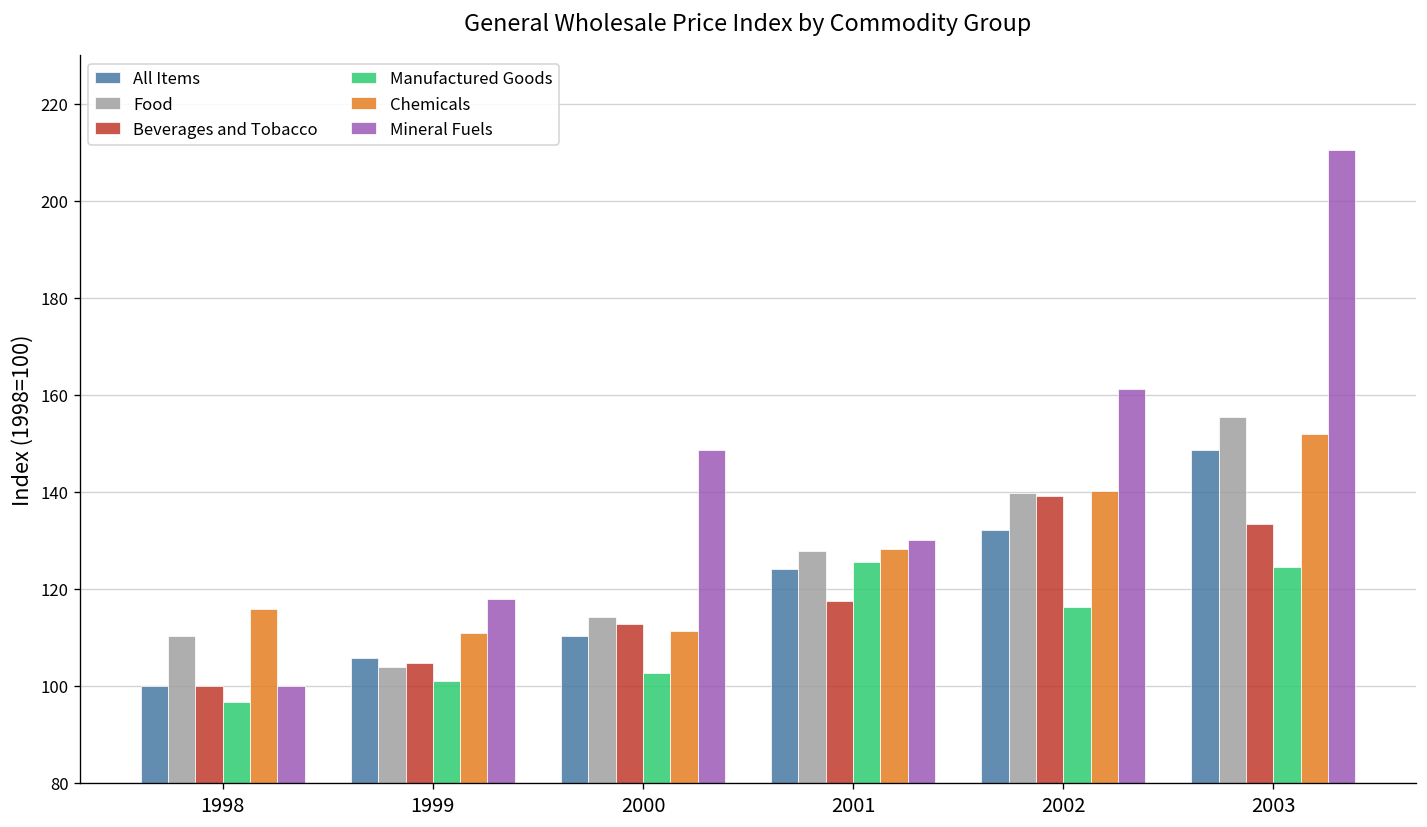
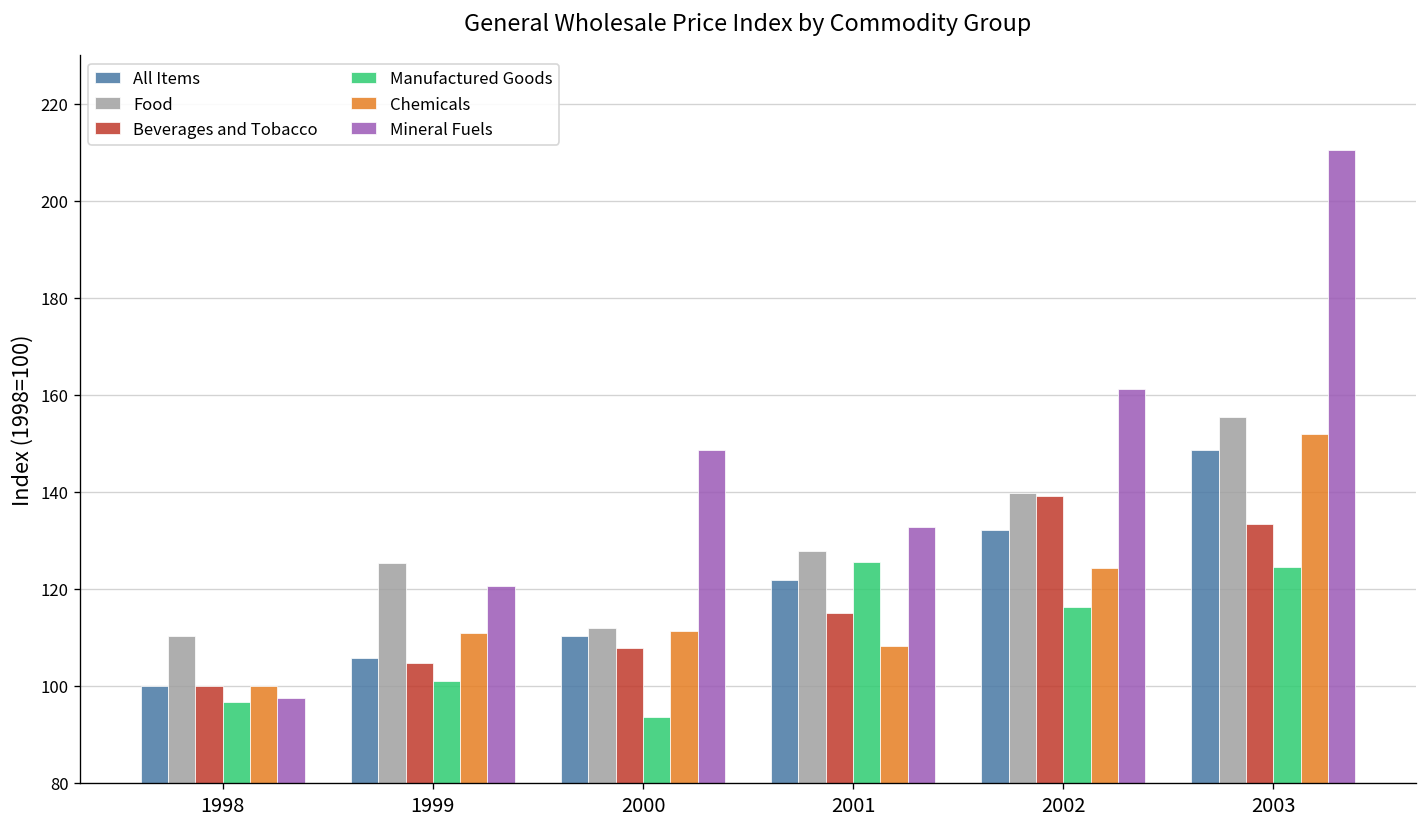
  {
    "All Items": {
      "1998": 100,
      "1999": 106,
      "2000": 110,
-     "2001": 124,
+     "2001": 122,
      "2002": 132,
      "2003": 149
    },
    "Food": {
      "1998": 110,
-     "1999": 104,
-     "2000": 114,
+     "1999": 125,
+     "2000": 112,
      "2001": 128,
      "2002": 140,
      "2003": 156
    },
    "Beverages and Tobacco": {
      "1998": 100,
      "1999": 105,
-     "2000": 113,
-     "2001": 117,
+     "2000": 108,
+     "2001": 115,
      "2002": 139,
      "2003": 133
    },
    "Manufactured Goods": {
      "1998": 97,
      "1999": 101,
-     "2000": 103,
+     "2000": 94,
      "2001": 126,
      "2002": 116,
      "2003": 125
    },
    "Chemicals": {
-     "1998": 116,
+     "1998": 100,
      "1999": 111,
      "2000": 111,
-     "2001": 128,
-     "2002": 140,
+     "2001": 108,
+     "2002": 124,
      "2003": 152
    },
    "Mineral Fuels": {
-     "1998": 100,
-     "1999": 118,
+     "1998": 98,
+     "1999": 121,
      "2000": 149,
-     "2001": 130,
+     "2001": 133,
      "2002": 161,
      "2003": 211
    }
  }
